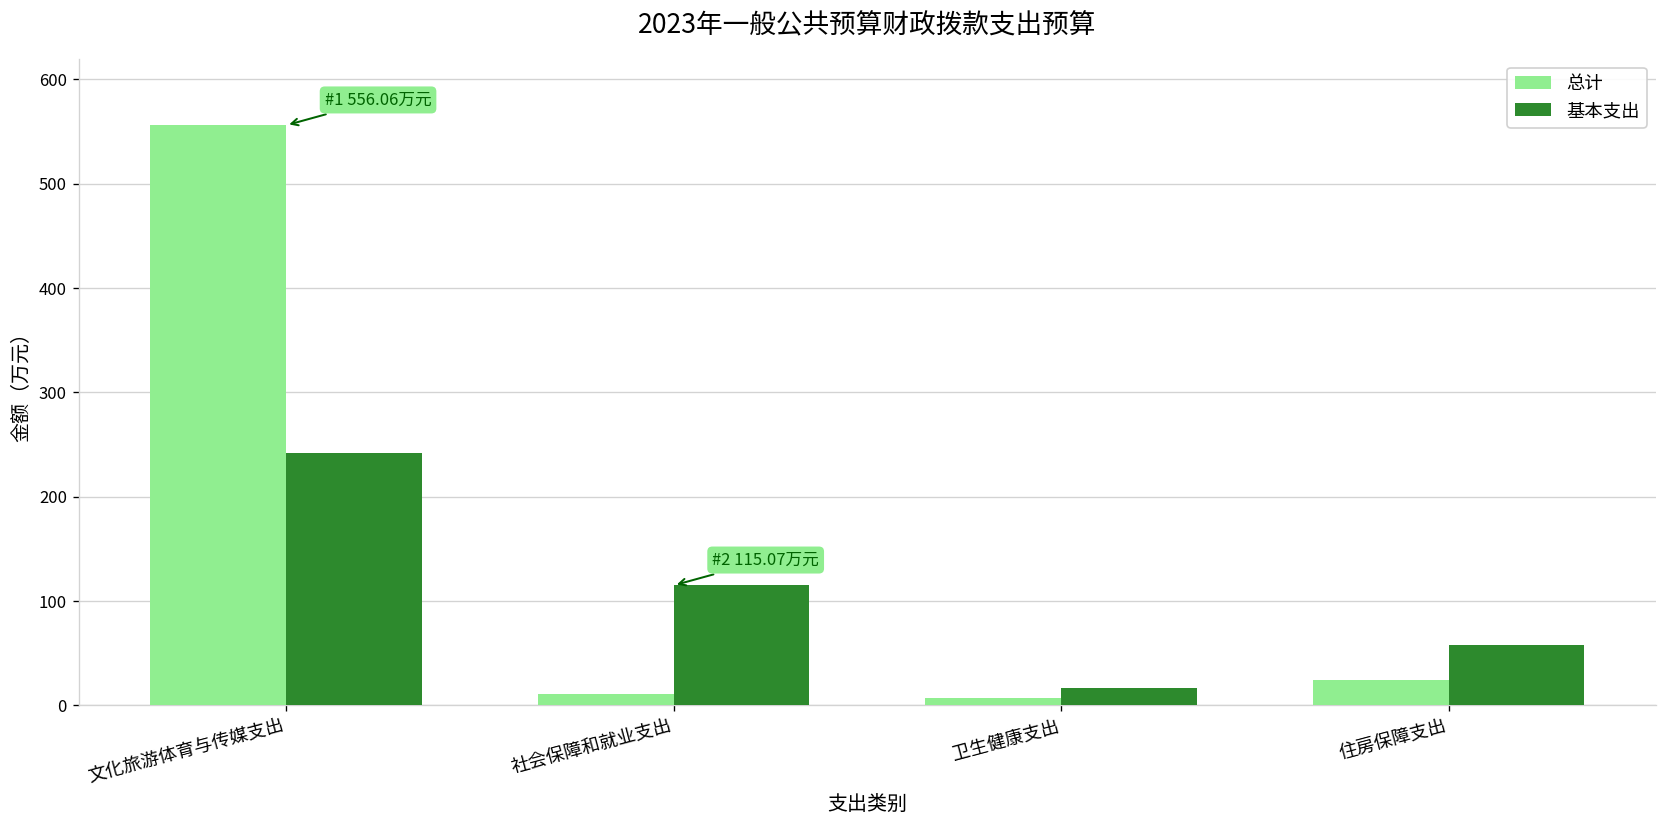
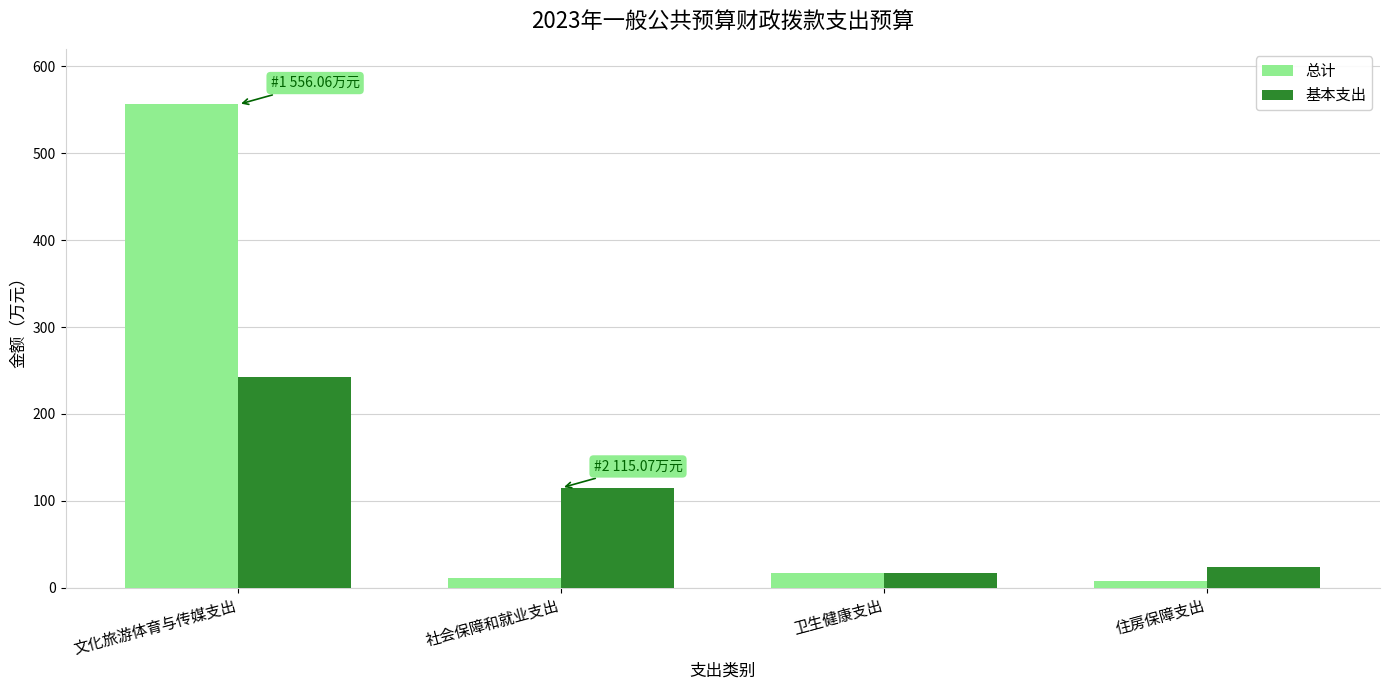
  {
    "总计": {
      "文化旅游体育与传媒支出": 560,
      "社会保障和就业支出": 10,
-     "卫生健康支出": 10,
-     "住房保障支出": 20
+     "卫生健康支出": 20,
+     "住房保障支出": 10
    },
    "基本支出": {
      "文化旅游体育与传媒支出": 240,
      "卫生健康支出": 20,
-     "住房保障支出": 60
+     "住房保障支出": 20
    }
  }
